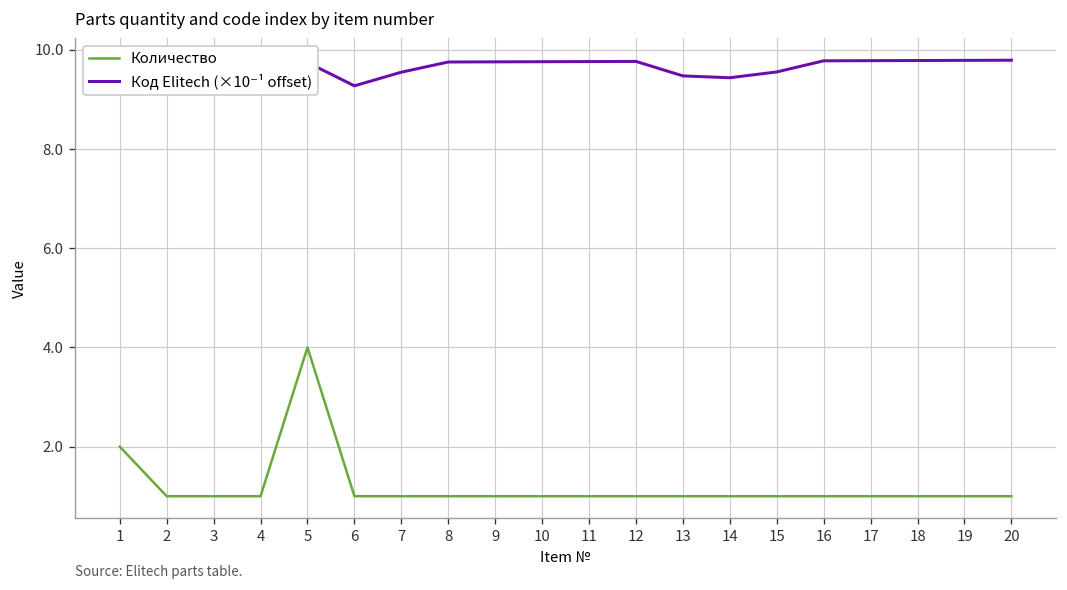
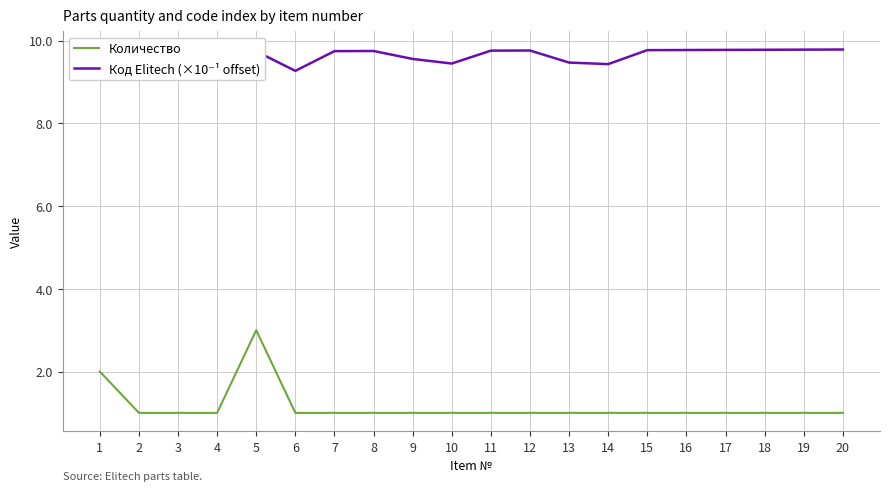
  {
    "Количество": {
      "1": 2,
      "2": 1,
      "3": 1,
      "4": 1,
-     "5": 4,
+     "5": 3,
      "6": 1,
      "7": 1,
      "8": 1,
      "9": 1,
      "10": 1,
      "11": 1,
      "12": 1,
      "13": 1,
      "14": 1,
      "15": 1,
      "16": 1,
      "17": 1,
      "18": 1,
      "19": 1,
      "20": 1
    },
    "Код Elitech (×10⁻¹ offset)": {
      "6": 9.3,
-     "7": 9.5,
+     "7": 9.7,
      "8": 9.8,
-     "9": 9.8,
-     "10": 9.8,
+     "9": 9.6,
+     "10": 9.4,
      "11": 9.8,
      "12": 9.8,
      "13": 9.5,
      "14": 9.4,
-     "15": 9.6,
+     "15": 9.8,
      "16": 9.8,
      "17": 9.8,
      "18": 9.8,
      "19": 9.8,
      "20": 9.8
    }
  }
